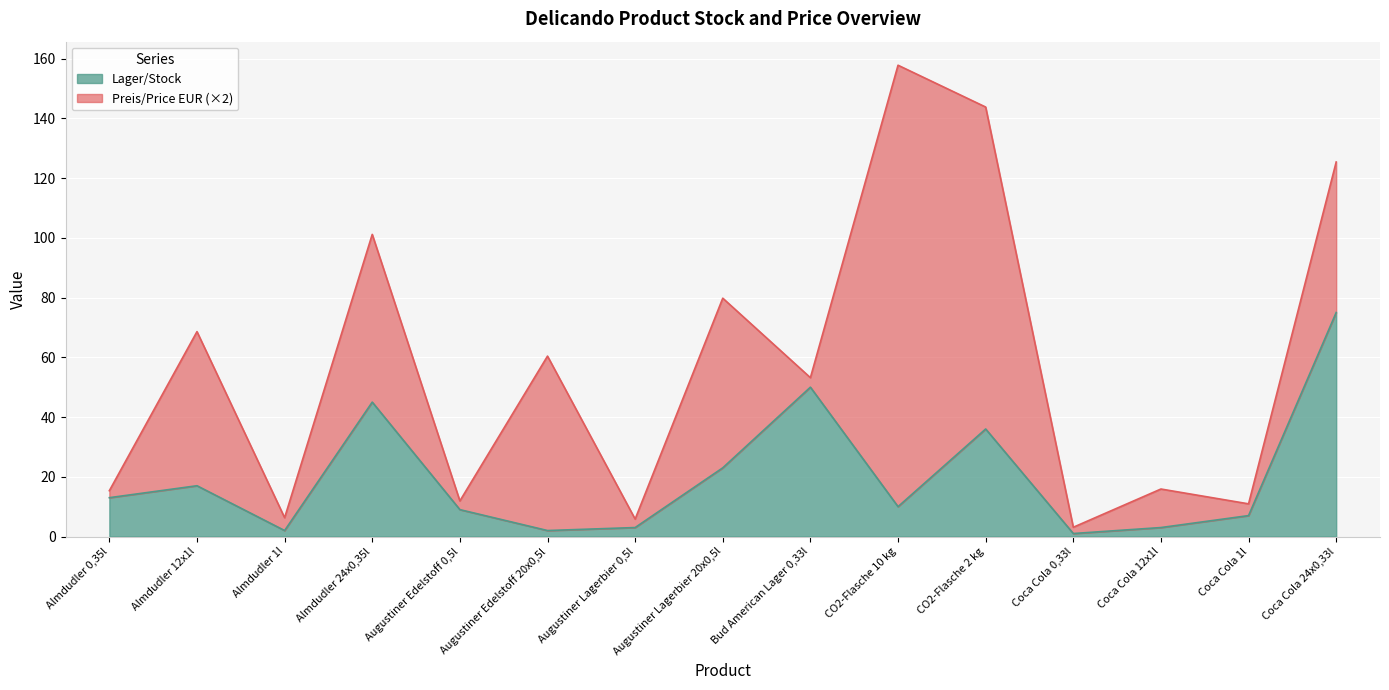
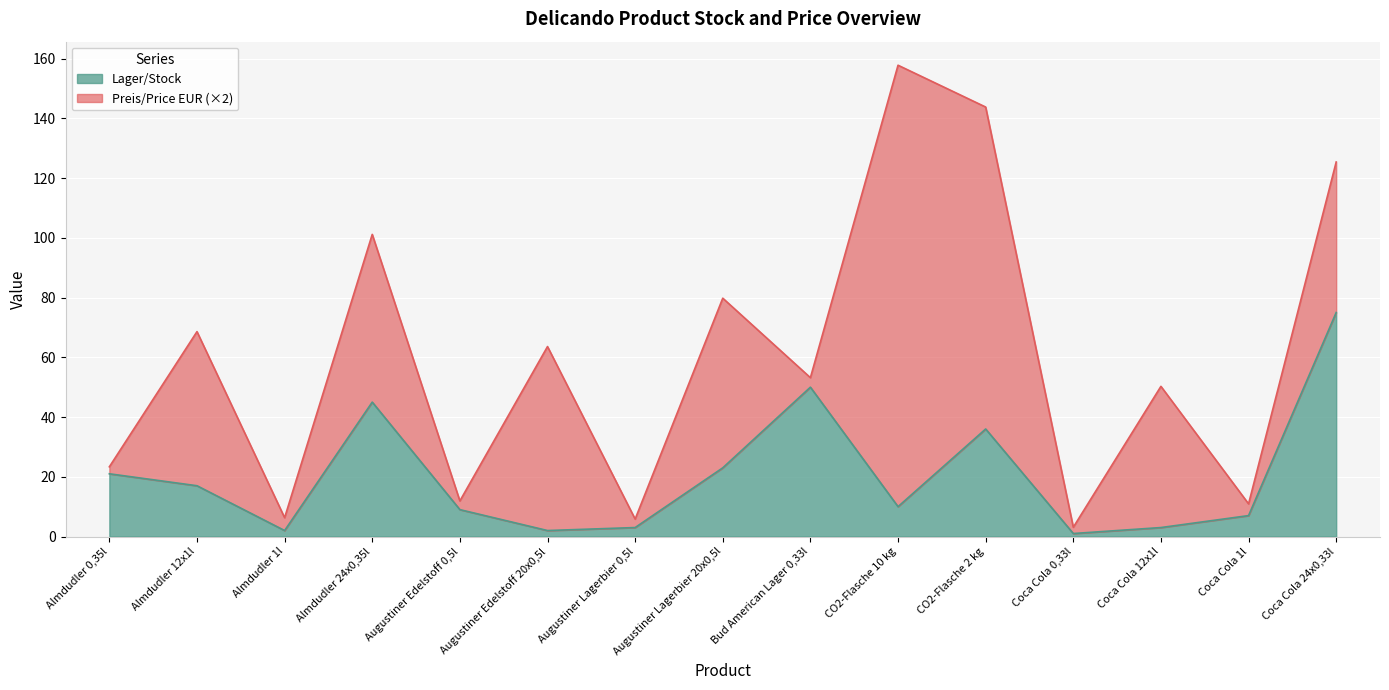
  {
    "Lager/Stock": {
-     "Almdudler 0,35l": 13,
+     "Almdudler 0,35l": 21,
      "Almdudler 12x1l": 17,
      "Almdudler 1l": 2,
      "Almdudler 24x0,35l": 45,
      "Augustiner Edelstoff 0,5l": 9,
      "Augustiner Edelstoff 20x0,5l": 2,
      "Augustiner Lagerbier 0,5l": 3,
      "Augustiner Lagerbier 20x0,5l": 23,
      "Bud American Lager 0,33l": 50,
      "CO2-Flasche 10 kg": 10,
      "CO2-Flasche 2 kg": 36,
      "Coca Cola 0,33l": 1,
      "Coca Cola 12x1l": 3,
      "Coca Cola 1l": 7,
      "Coca Cola 24x0,33l": 75
    },
    "Preis/Price EUR (×2)": {
      "Almdudler 0,35l": 2,
      "Almdudler 12x1l": 52,
      "Almdudler 1l": 4,
      "Almdudler 24x0,35l": 56,
      "Augustiner Edelstoff 0,5l": 3,
-     "Augustiner Edelstoff 20x0,5l": 58,
+     "Augustiner Edelstoff 20x0,5l": 62,
      "Augustiner Lagerbier 0,5l": 3,
      "Augustiner Lagerbier 20x0,5l": 57,
      "Bud American Lager 0,33l": 3,
      "CO2-Flasche 10 kg": 148,
      "CO2-Flasche 2 kg": 108,
      "Coca Cola 0,33l": 2,
-     "Coca Cola 12x1l": 13,
+     "Coca Cola 12x1l": 47,
      "Coca Cola 1l": 4,
      "Coca Cola 24x0,33l": 50
    }
  }
